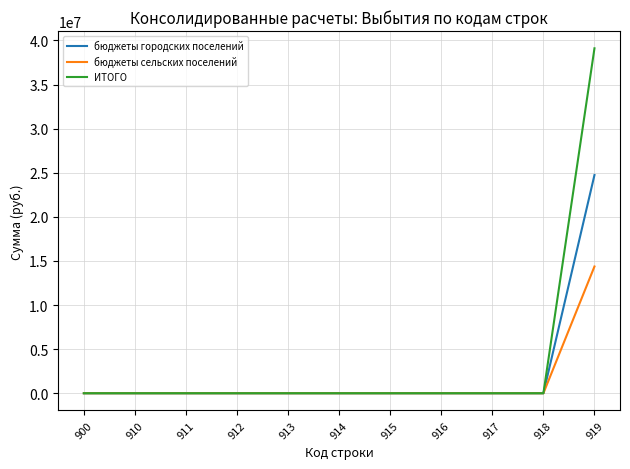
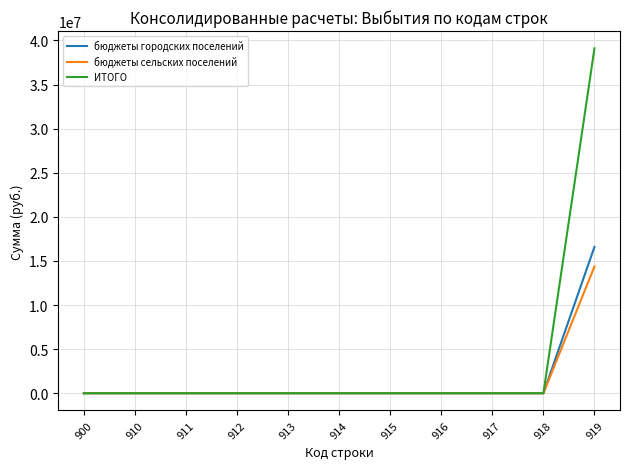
  {
    "бюджеты городских поселений": {
-     "919": 25000000
+     "919": 17000000
    },
    "бюджеты сельских поселений": {
      "919": 14000000
    },
    "ИТОГО": {
      "919": 39000000
    }
  }
